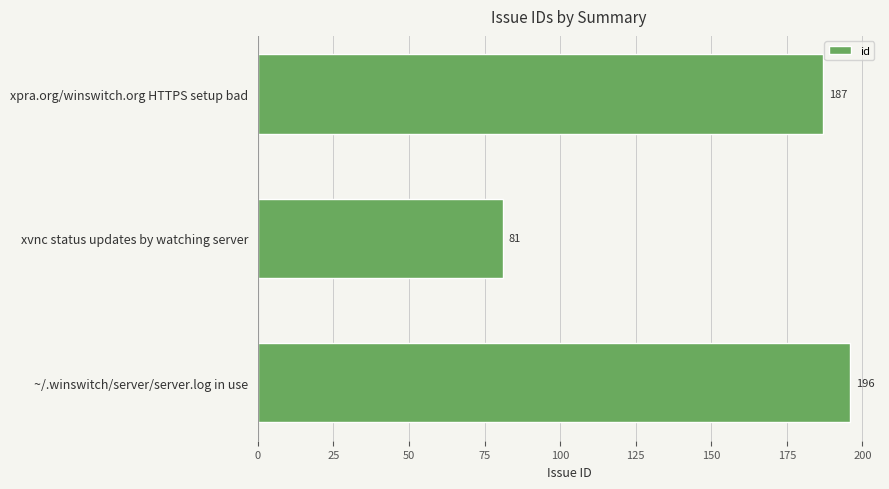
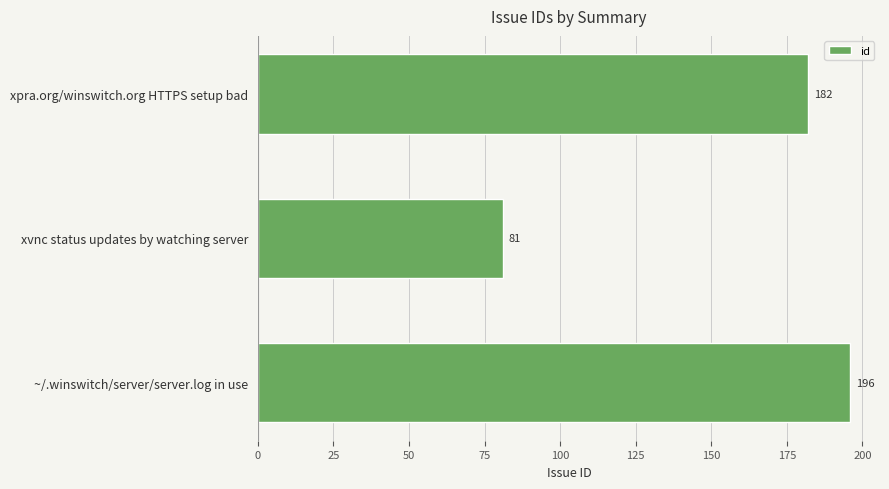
  {
-   "xpra.org/winswitch.org HTTPS setup bad": 187,
+   "xpra.org/winswitch.org HTTPS setup bad": 182,
    "xvnc status updates by watching server": 81,
    "~/.winswitch/server/server.log in use": 196
  }
